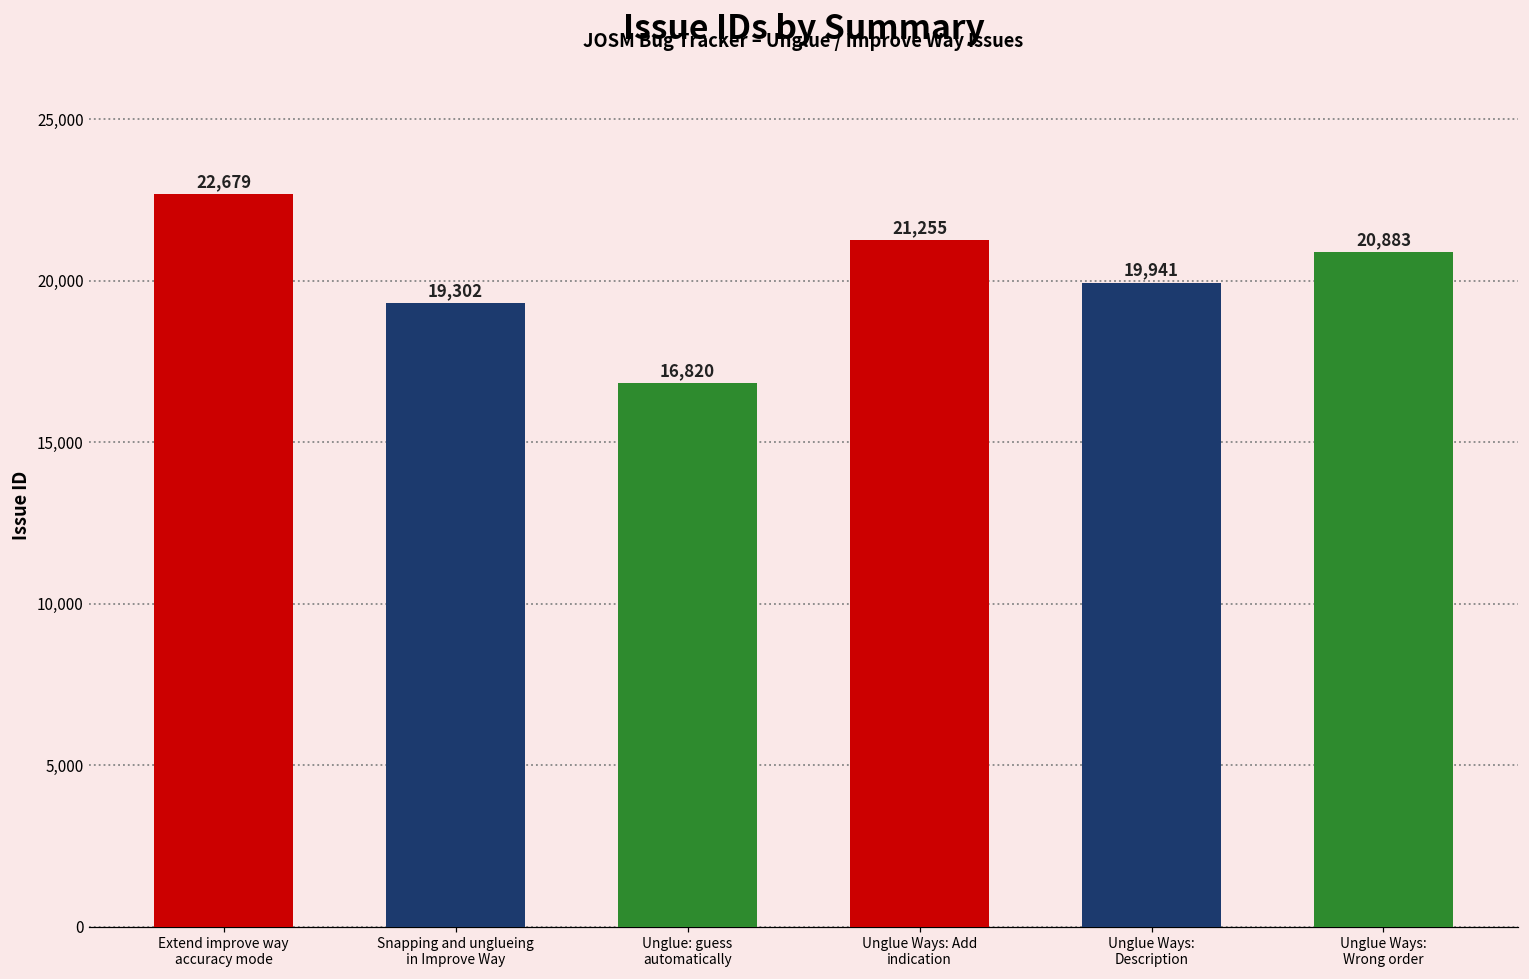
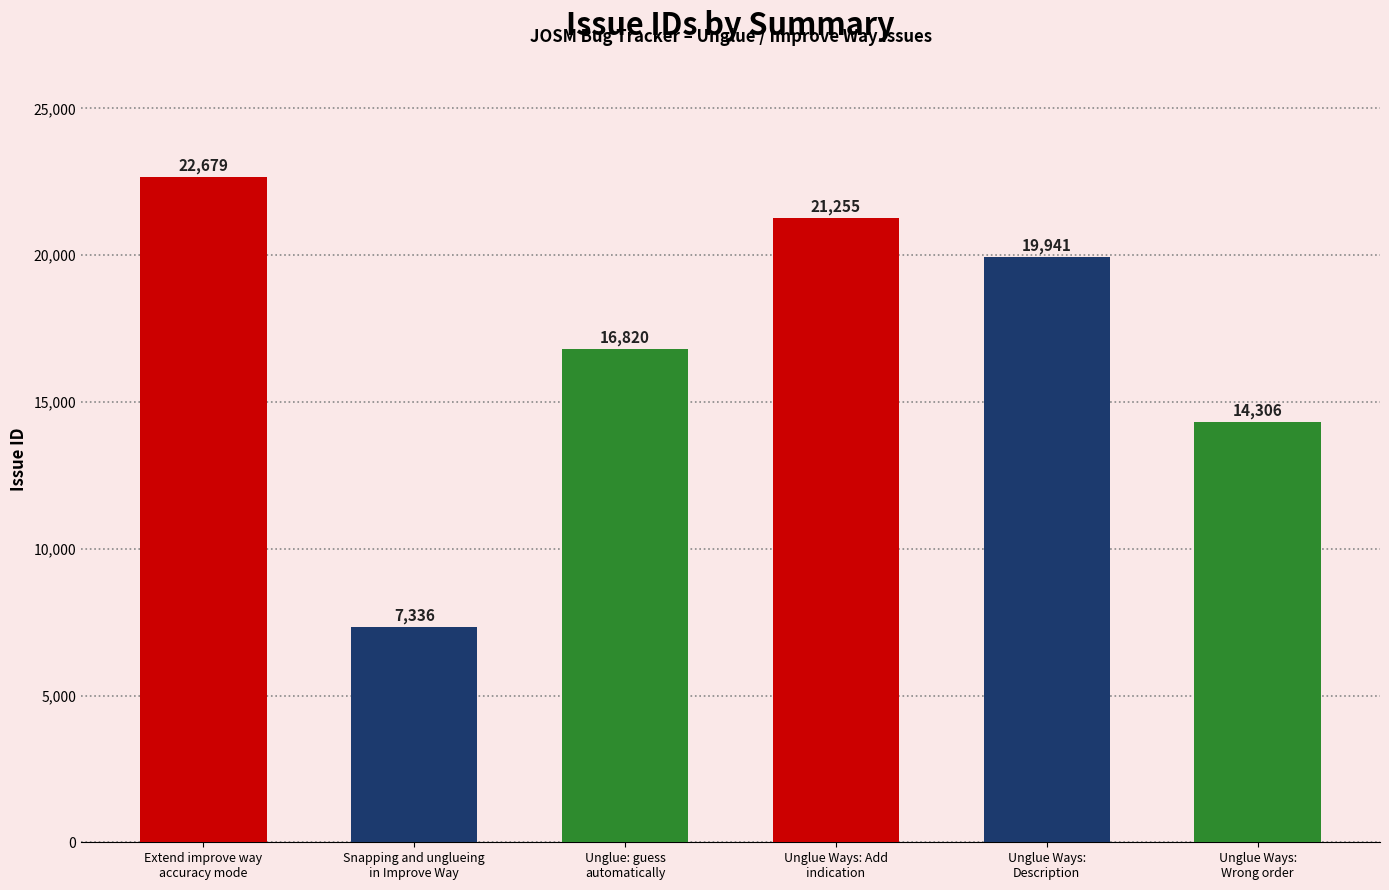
  {
    "Extend improve way accuracy mode": "22,679",
-   "Snapping and unglueing in Improve Way": "19,302",
+   "Snapping and unglueing in Improve Way": "7,336",
    "Unglue: guess automatically": "16,820",
    "Unglue Ways: Add indication": "21,255",
    "Unglue Ways: Description": "19,941",
-   "Unglue Ways: Wrong order": "20,883"
+   "Unglue Ways: Wrong order": "14,306"
  }
